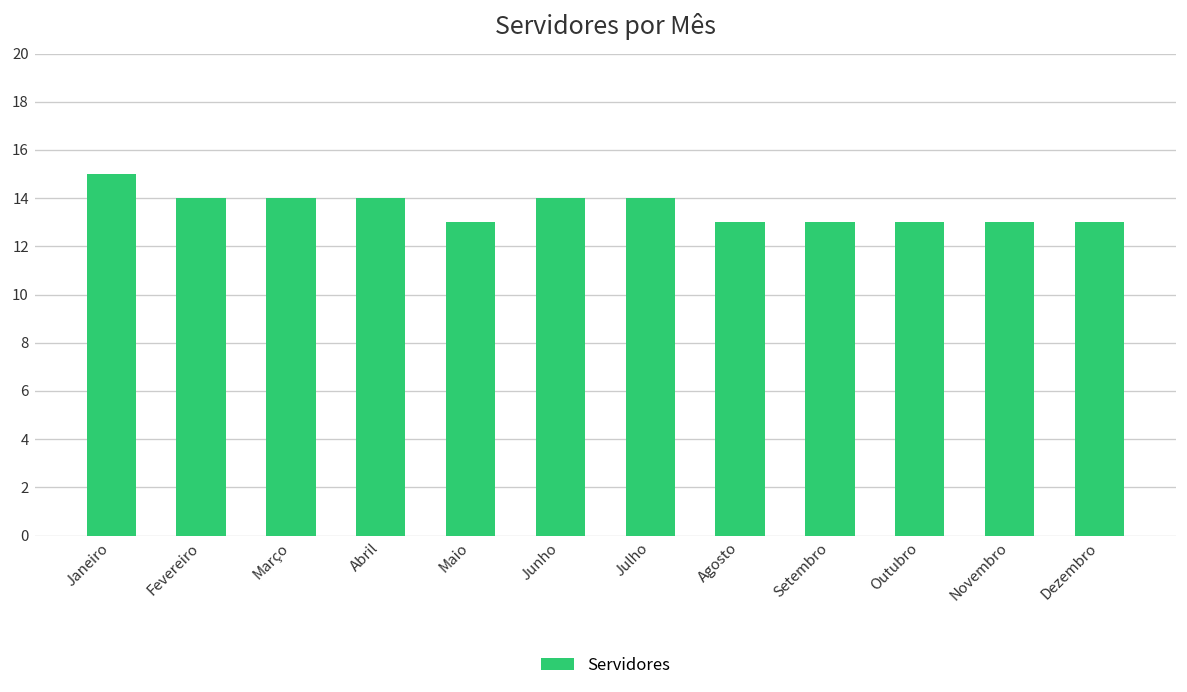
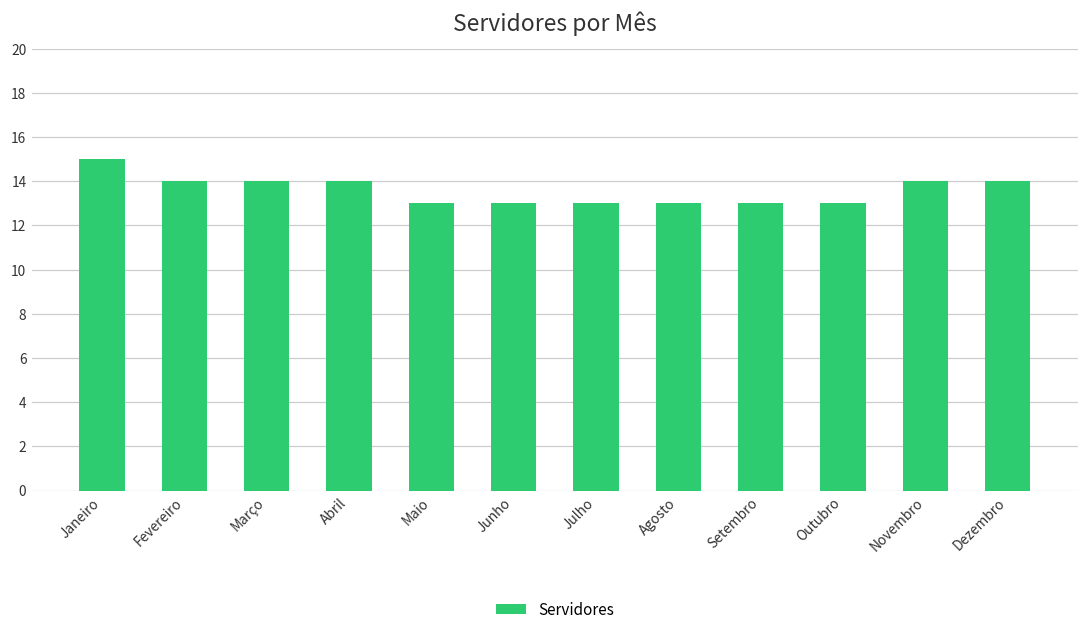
  {
    "Janeiro": 15,
    "Fevereiro": 14,
    "Março": 14,
    "Abril": 14,
    "Maio": 13,
-   "Junho": 14,
-   "Julho": 14,
+   "Junho": 13,
+   "Julho": 13,
    "Agosto": 13,
    "Setembro": 13,
    "Outubro": 13,
-   "Novembro": 13,
-   "Dezembro": 13
+   "Novembro": 14,
+   "Dezembro": 14
  }
